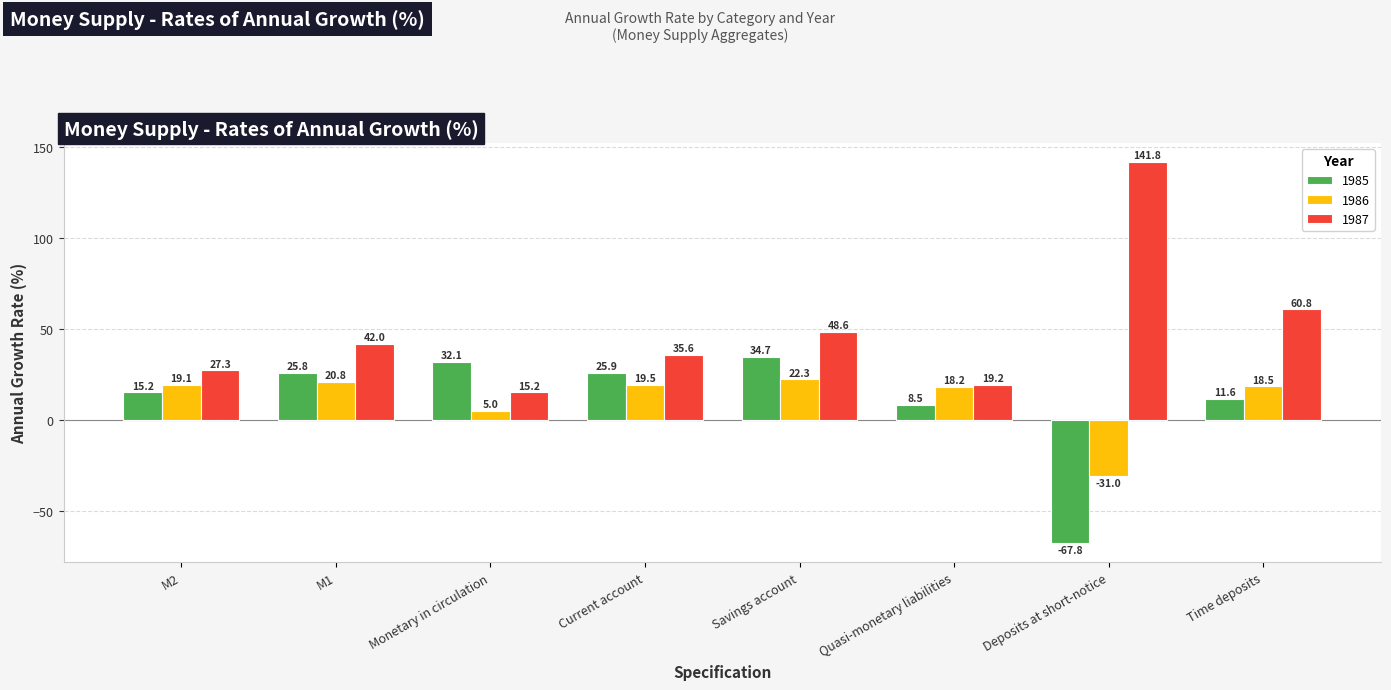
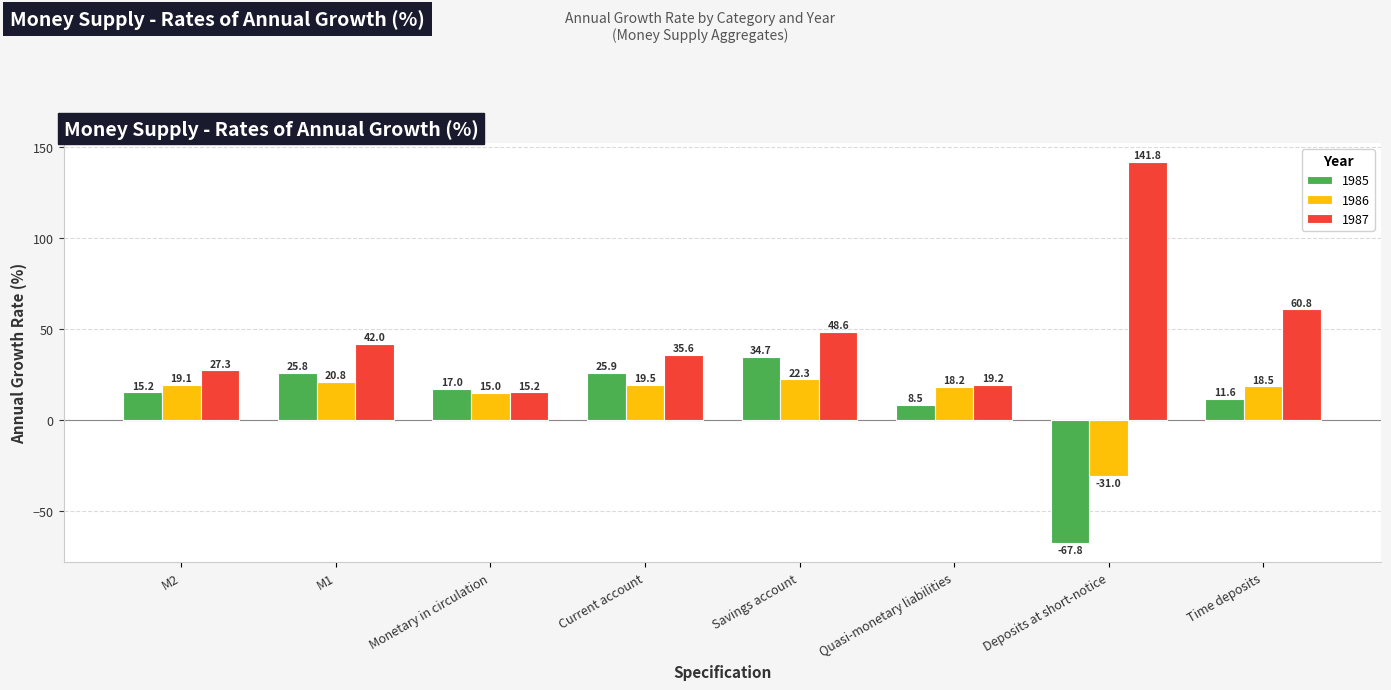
  {
    "1985": {
      "M2": 15.2,
      "M1": 25.8,
-     "Monetary in circulation": 32.1,
+     "Monetary in circulation": 17.0,
      "Current account": 25.9,
      "Savings account": 34.7,
      "Quasi-monetary liabilities": 8.5,
      "Deposits at short-notice": -67.8,
      "Time deposits": 11.6
    },
    "1986": {
      "M2": 19.1,
      "M1": 20.8,
-     "Monetary in circulation": 5.0,
+     "Monetary in circulation": 15.0,
      "Current account": 19.5,
      "Savings account": 22.3,
      "Quasi-monetary liabilities": 18.2,
      "Deposits at short-notice": -31.0,
      "Time deposits": 18.5
    },
    "1987": {
      "M2": 27.3,
      "M1": 42.0,
      "Monetary in circulation": 15.2,
      "Current account": 35.6,
      "Savings account": 48.6,
      "Quasi-monetary liabilities": 19.2,
      "Deposits at short-notice": 141.8,
      "Time deposits": 60.8
    }
  }
